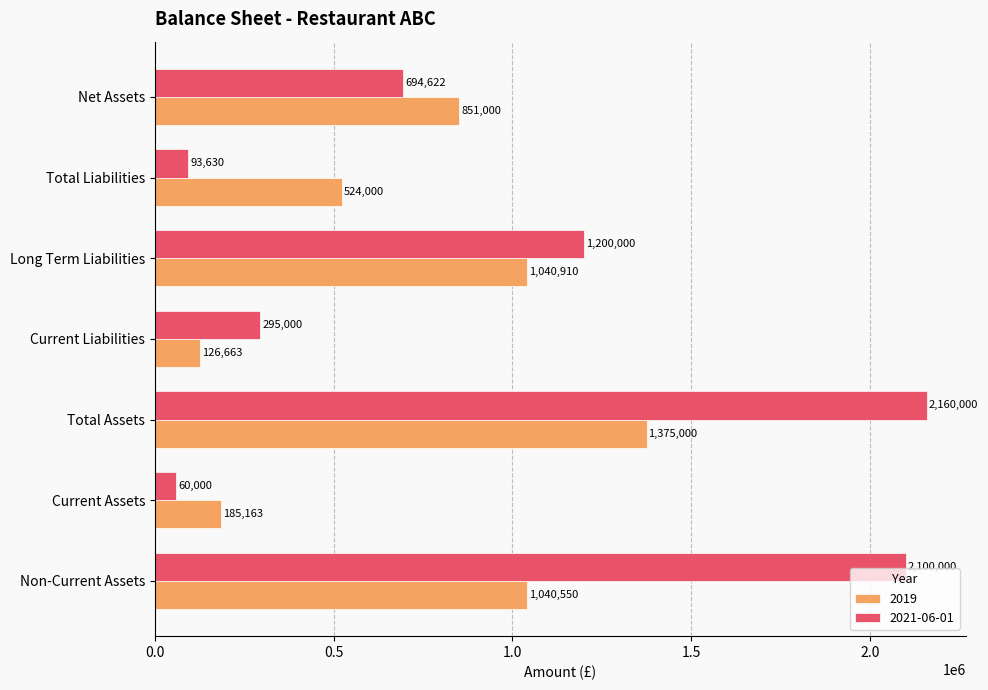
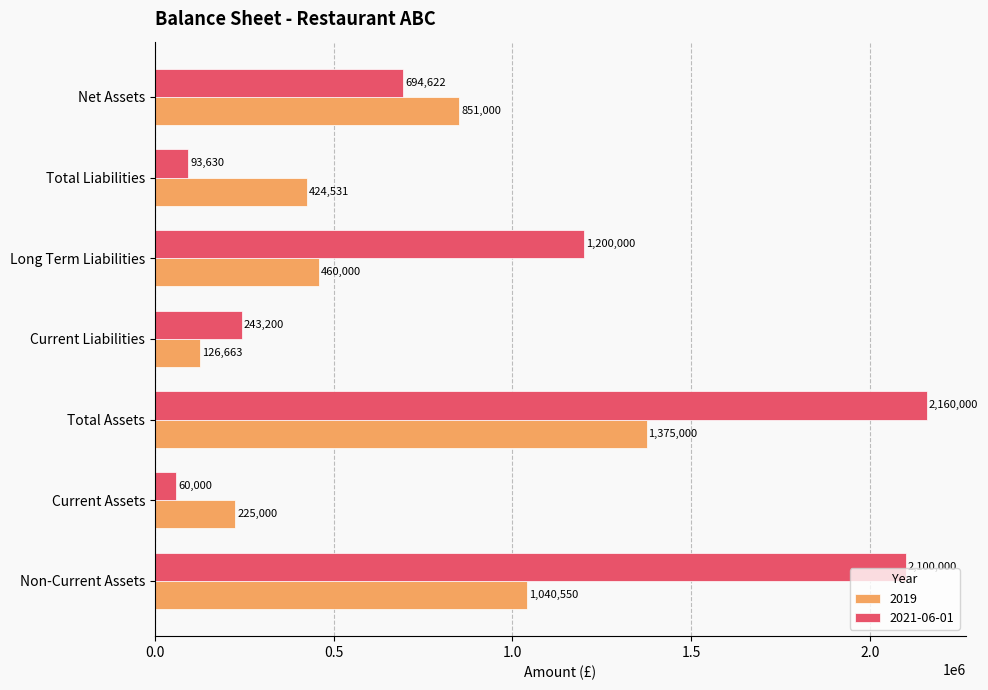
  {
    "2019": {
      "Net Assets": "851,000",
-     "Total Liabilities": "524,000",
-     "Long Term Liabilities": "1,040,910",
+     "Total Liabilities": "424,531",
+     "Long Term Liabilities": "460,000",
      "Current Liabilities": "126,663",
      "Total Assets": "1,375,000",
-     "Current Assets": "185,163",
+     "Current Assets": "225,000",
      "Non-Current Assets": "1,040,550"
    },
    "2021-06-01": {
      "Net Assets": "694,622",
      "Total Liabilities": "93,630",
      "Long Term Liabilities": "1,200,000",
-     "Current Liabilities": "295,000",
+     "Current Liabilities": "243,200",
      "Total Assets": "2,160,000",
      "Current Assets": "60,000"
    }
  }
